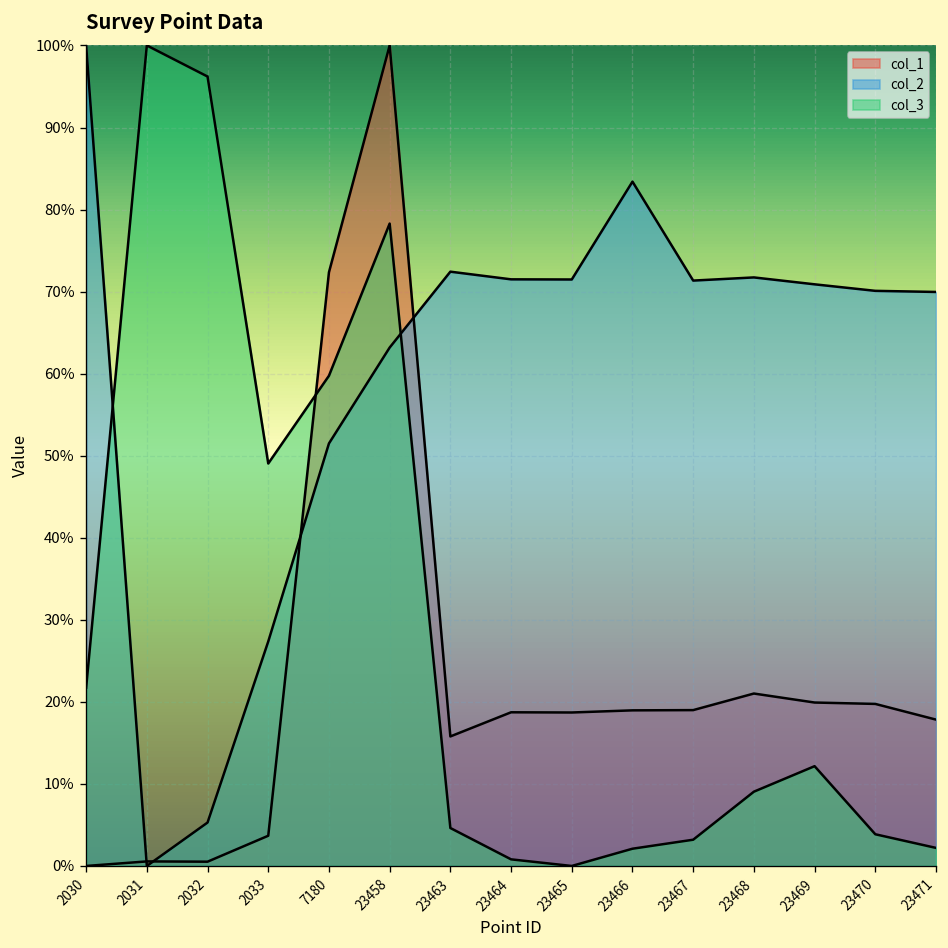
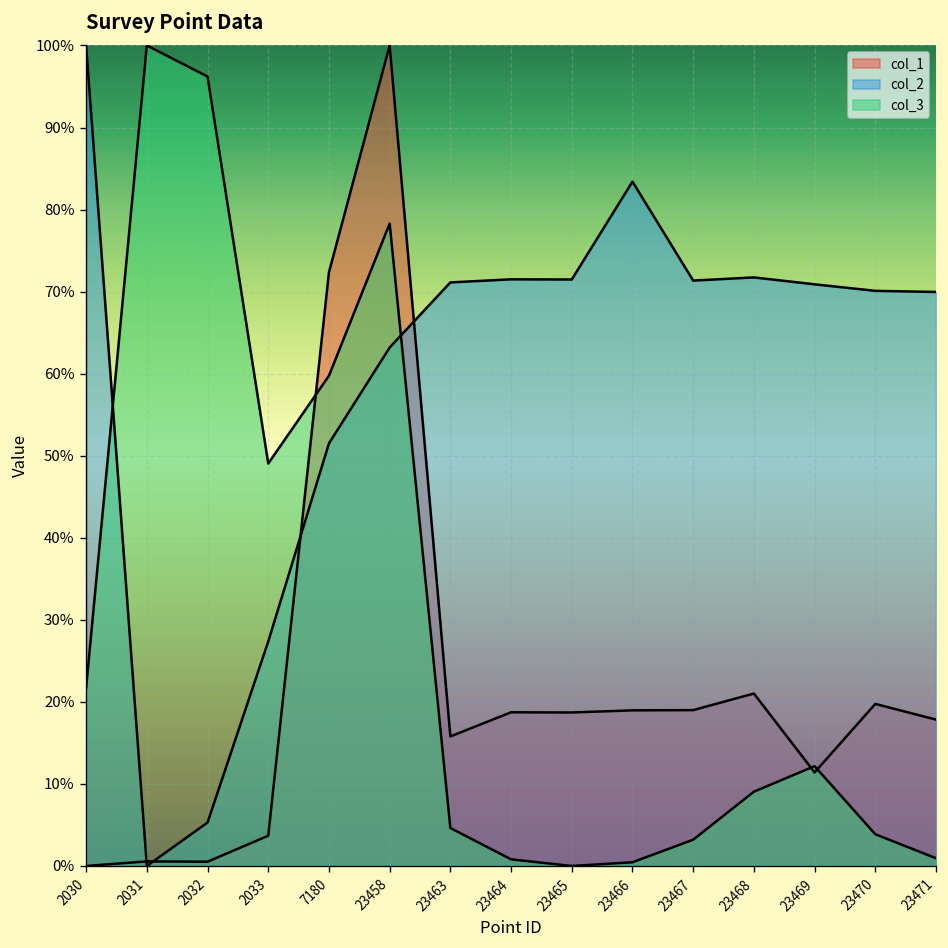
  {
    "col_1": {
      "2030": "0%",
      "2031": "1%",
      "2032": "1%",
      "2033": "4%",
      "7180": "72%",
      "23458": "100%",
      "23463": "16%",
      "23464": "19%",
      "23465": "19%",
      "23466": "19%",
      "23467": "19%",
      "23468": "21%",
-     "23469": "20%",
+     "23469": "11%",
      "23470": "20%",
      "23471": "18%"
    },
    "col_2": {
      "2030": "100%",
      "2031": "0%",
      "2032": "5%",
      "2033": "27%",
      "7180": "51%",
      "23458": "63%",
-     "23463": "72%",
+     "23463": "71%",
      "23464": "71%",
      "23465": "71%",
      "23466": "83%",
      "23467": "71%",
      "23468": "72%",
      "23469": "71%",
      "23470": "70%",
      "23471": "70%"
    },
    "col_3": {
      "2030": "22%",
      "2031": "100%",
      "2032": "96%",
      "2033": "49%",
      "7180": "60%",
      "23458": "78%",
      "23463": "5%",
      "23464": "1%",
      "23465": "0%",
-     "23466": "2%",
+     "23466": "0%",
      "23467": "3%",
      "23468": "9%",
      "23469": "12%",
      "23470": "4%",
-     "23471": "2%"
+     "23471": "1%"
    }
  }
